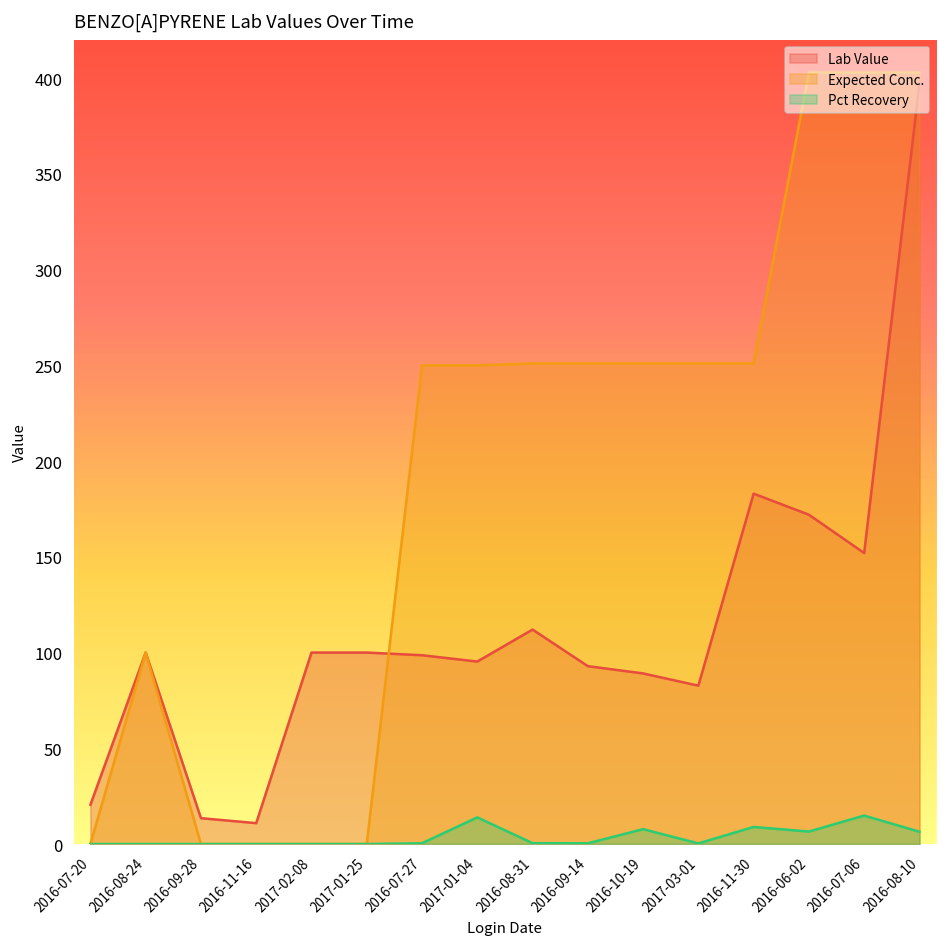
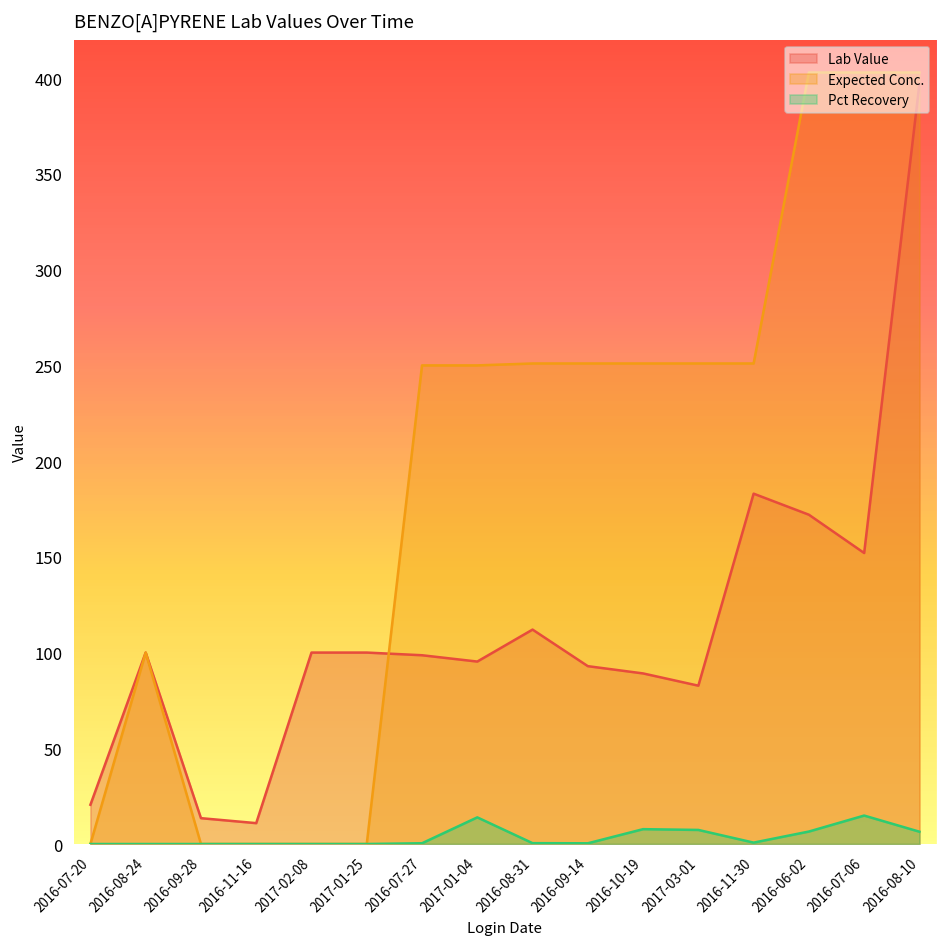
  {
    "Pct Recovery": {
      "2016-08-24": 0,
      "2016-07-27": 0,
      "2017-01-04": 14,
      "2016-08-31": 0,
      "2016-09-14": 0,
      "2016-10-19": 8,
-     "2017-03-01": 0,
-     "2016-11-30": 9,
+     "2017-03-01": 7,
+     "2016-11-30": 1,
      "2016-06-02": 7,
      "2016-07-06": 15,
      "2016-08-10": 6
    }
  }
